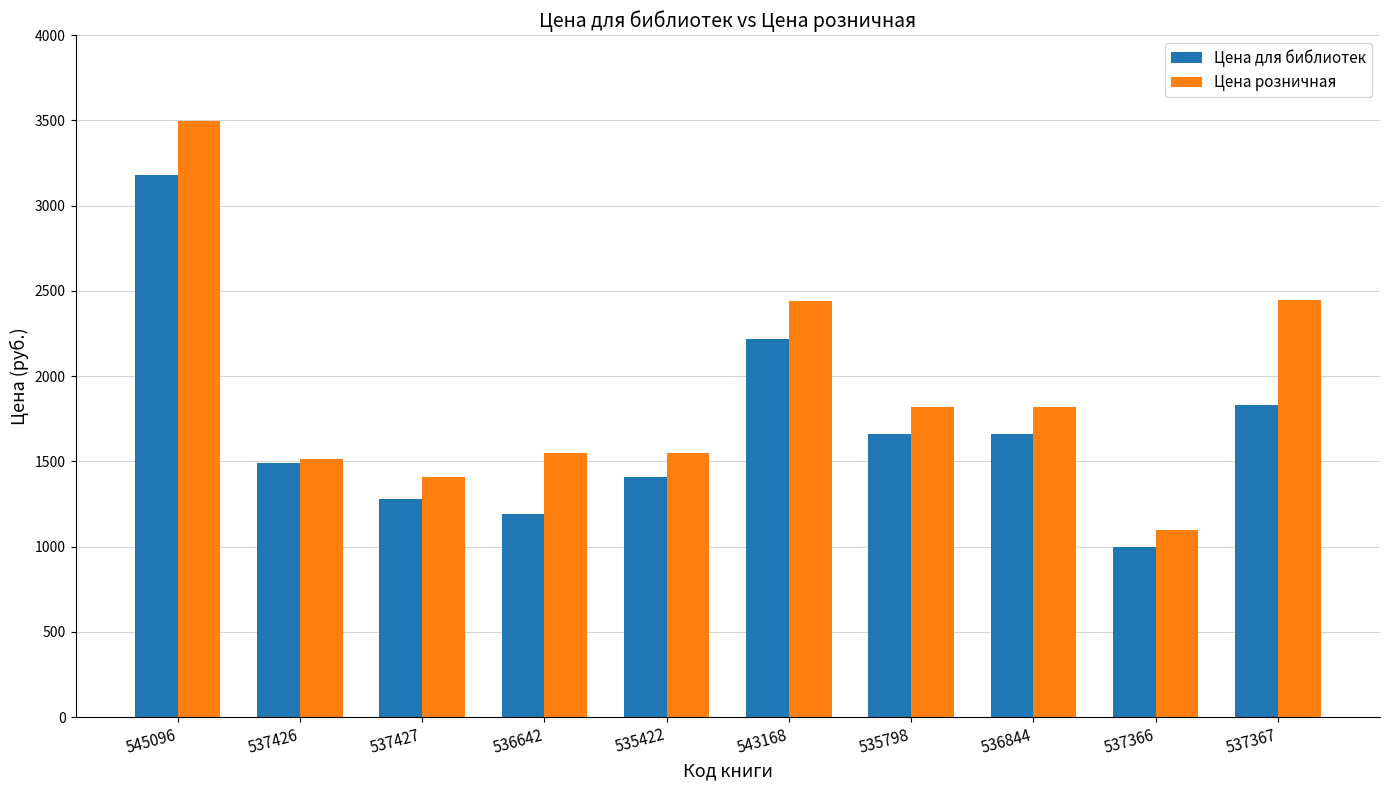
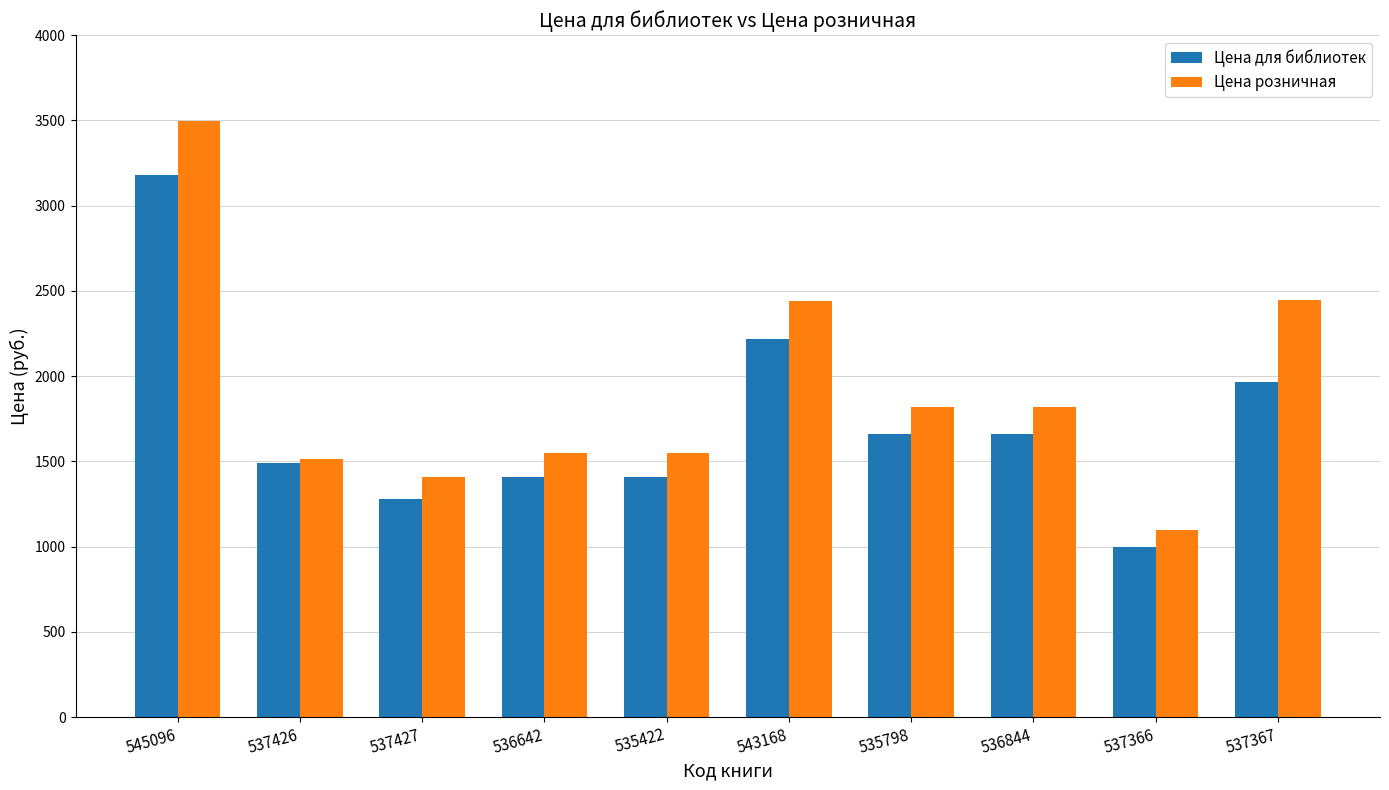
  {
    "Цена для библиотек": {
      "545096": 3180,
      "537426": 1490,
      "537427": 1280,
-     "536642": 1190,
+     "536642": 1410,
      "535422": 1410,
      "543168": 2220,
      "535798": 1660,
      "536844": 1660,
      "537366": 1000,
-     "537367": 1830
+     "537367": 1960
    },
    "Цена розничная": {
      "545096": 3500,
      "537426": 1510,
      "537427": 1410,
      "536642": 1550,
      "535422": 1550,
      "543168": 2440,
      "535798": 1820,
      "536844": 1820,
      "537366": 1100,
      "537367": 2450
    }
  }
